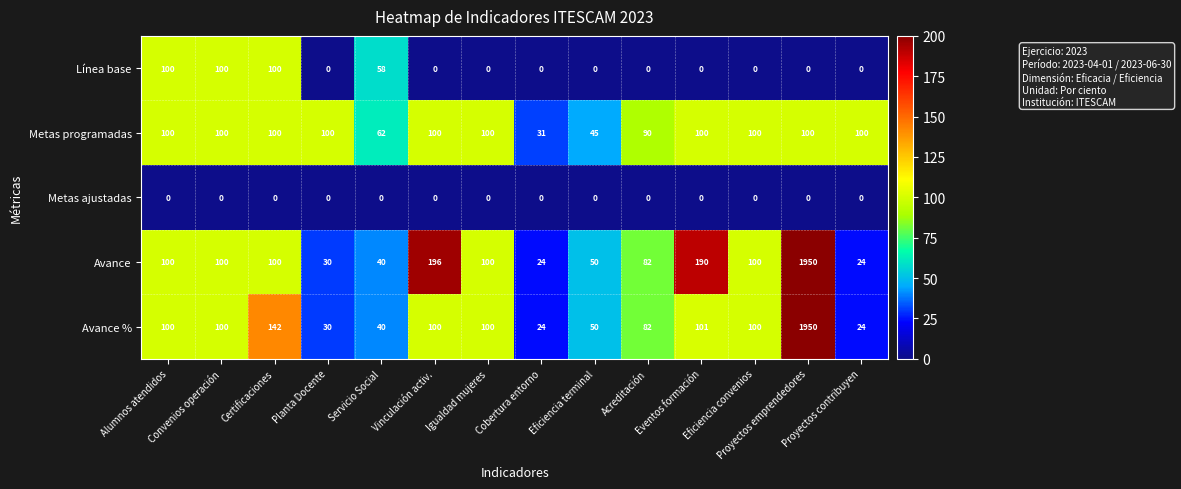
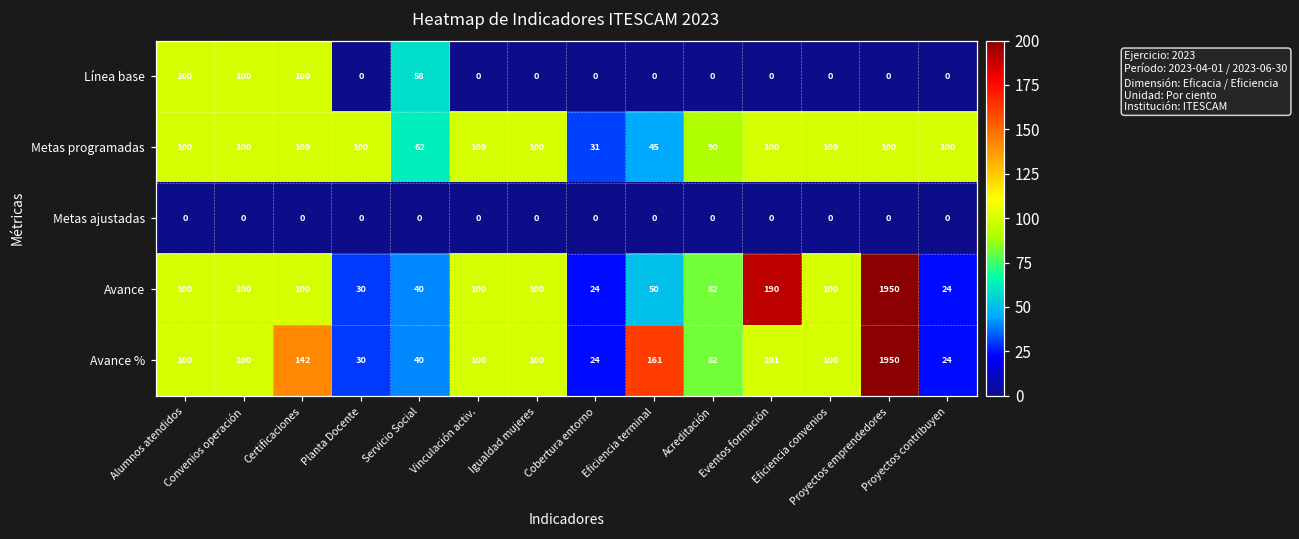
  {
    "Línea base": {
      "Alumnos atendidos": 100,
      "Convenios operación": 100,
      "Certificaciones": 100,
      "Planta Docente": 0,
      "Servicio Social": 58,
      "Vinculación activ.": 0,
      "Igualdad mujeres": 0,
      "Cobertura entorno": 0,
      "Eficiencia terminal": 0,
      "Acreditación": 0,
      "Eventos formación": 0,
      "Eficiencia convenios": 0,
      "Proyectos emprendedores": 0,
      "Proyectos contribuyen": 0
    },
    "Metas programadas": {
      "Alumnos atendidos": 100,
      "Convenios operación": 100,
      "Certificaciones": 100,
      "Planta Docente": 100,
      "Servicio Social": 62,
      "Vinculación activ.": 100,
      "Igualdad mujeres": 100,
      "Cobertura entorno": 31,
      "Eficiencia terminal": 45,
      "Acreditación": 90,
      "Eventos formación": 100,
      "Eficiencia convenios": 100,
      "Proyectos emprendedores": 100,
      "Proyectos contribuyen": 100
    },
    "Metas ajustadas": {
      "Alumnos atendidos": 0,
      "Convenios operación": 0,
      "Certificaciones": 0,
      "Planta Docente": 0,
      "Servicio Social": 0,
      "Vinculación activ.": 0,
      "Igualdad mujeres": 0,
      "Cobertura entorno": 0,
      "Eficiencia terminal": 0,
      "Acreditación": 0,
      "Eventos formación": 0,
      "Eficiencia convenios": 0,
      "Proyectos emprendedores": 0,
      "Proyectos contribuyen": 0
    },
    "Avance": {
      "Alumnos atendidos": 100,
      "Convenios operación": 100,
      "Certificaciones": 100,
      "Planta Docente": 30,
      "Servicio Social": 40,
-     "Vinculación activ.": 196,
+     "Vinculación activ.": 100,
      "Igualdad mujeres": 100,
      "Cobertura entorno": 24,
      "Eficiencia terminal": 50,
      "Acreditación": 82,
      "Eventos formación": 190,
      "Eficiencia convenios": 100,
      "Proyectos emprendedores": 1950,
      "Proyectos contribuyen": 24
    },
    "Avance %": {
      "Alumnos atendidos": 100,
      "Convenios operación": 100,
      "Certificaciones": 142,
      "Planta Docente": 30,
      "Servicio Social": 40,
      "Vinculación activ.": 100,
      "Igualdad mujeres": 100,
      "Cobertura entorno": 24,
-     "Eficiencia terminal": 50,
+     "Eficiencia terminal": 161,
      "Acreditación": 82,
      "Eventos formación": 101,
      "Eficiencia convenios": 100,
      "Proyectos emprendedores": 1950,
      "Proyectos contribuyen": 24
    }
  }
